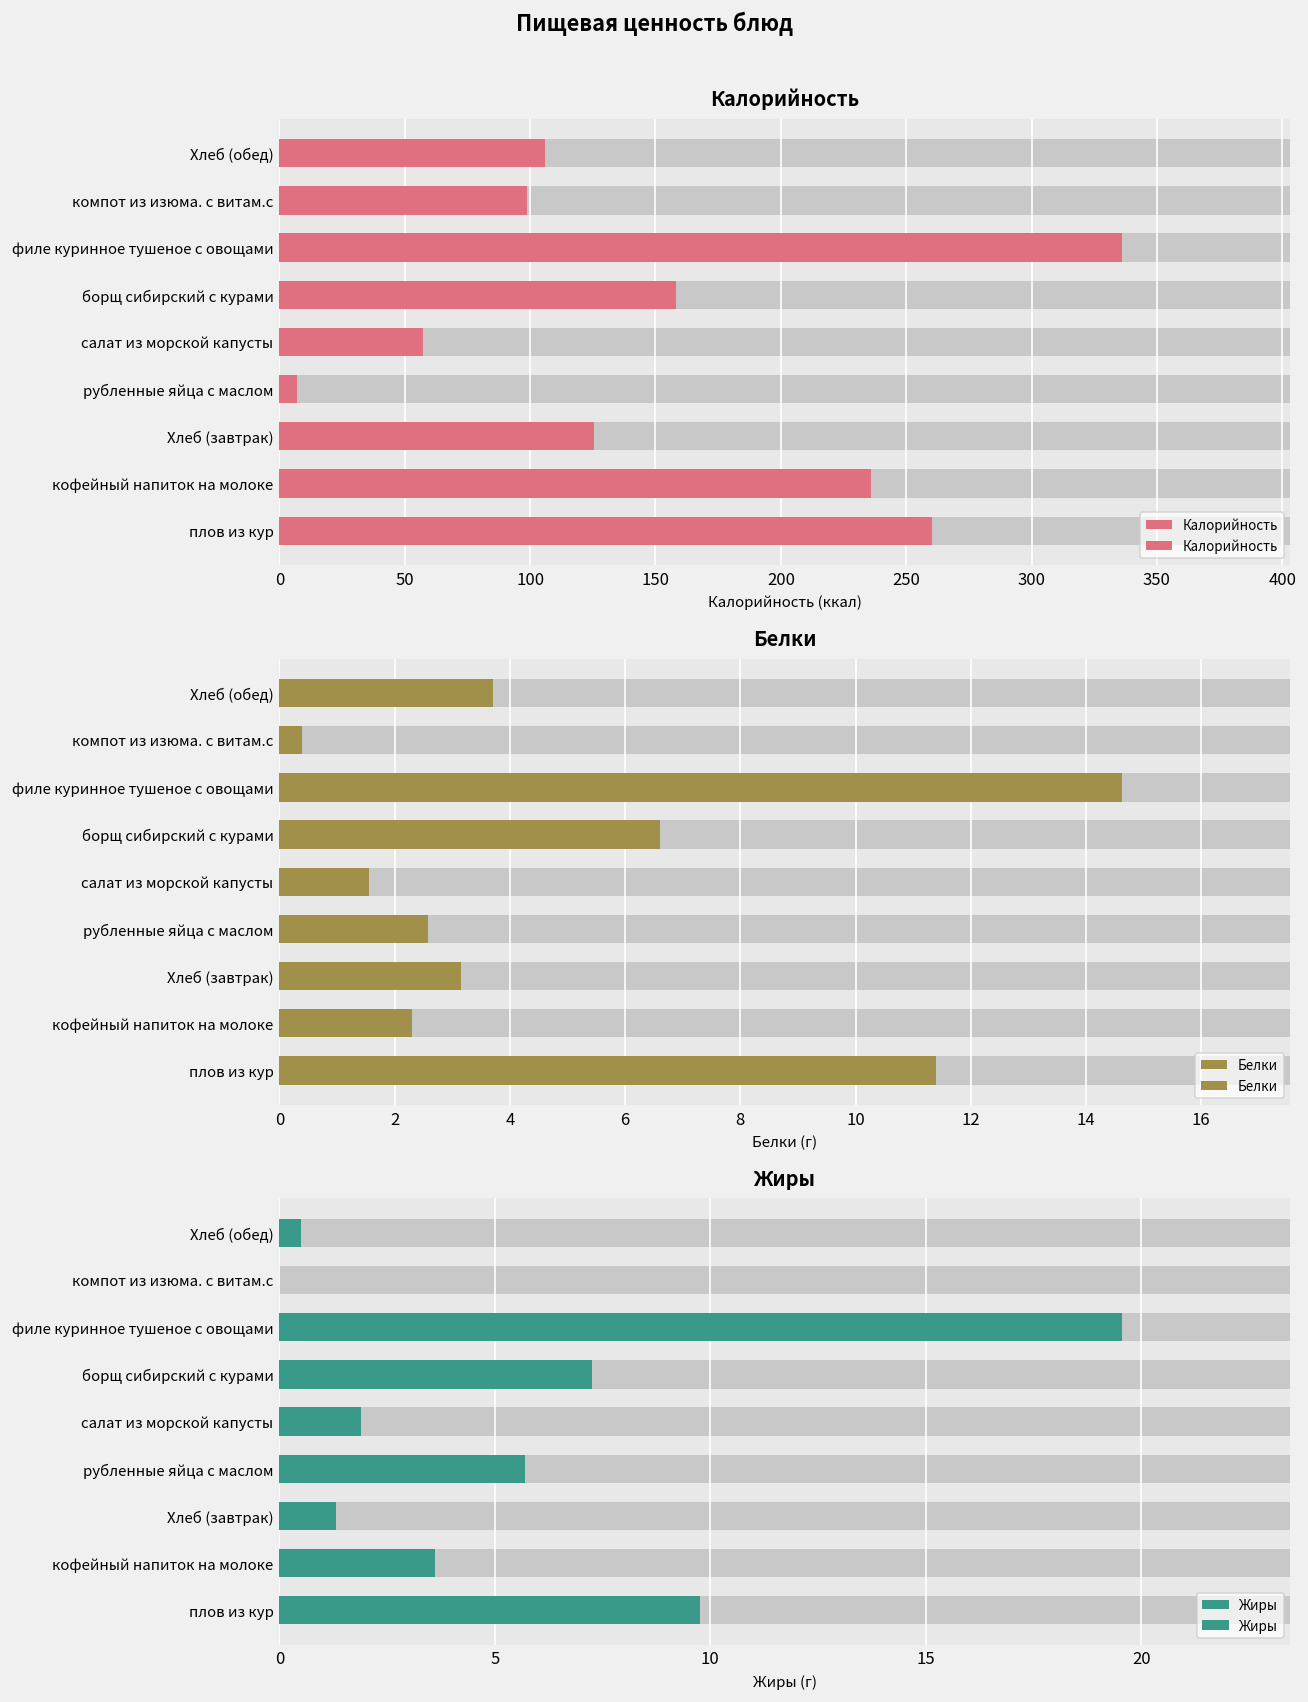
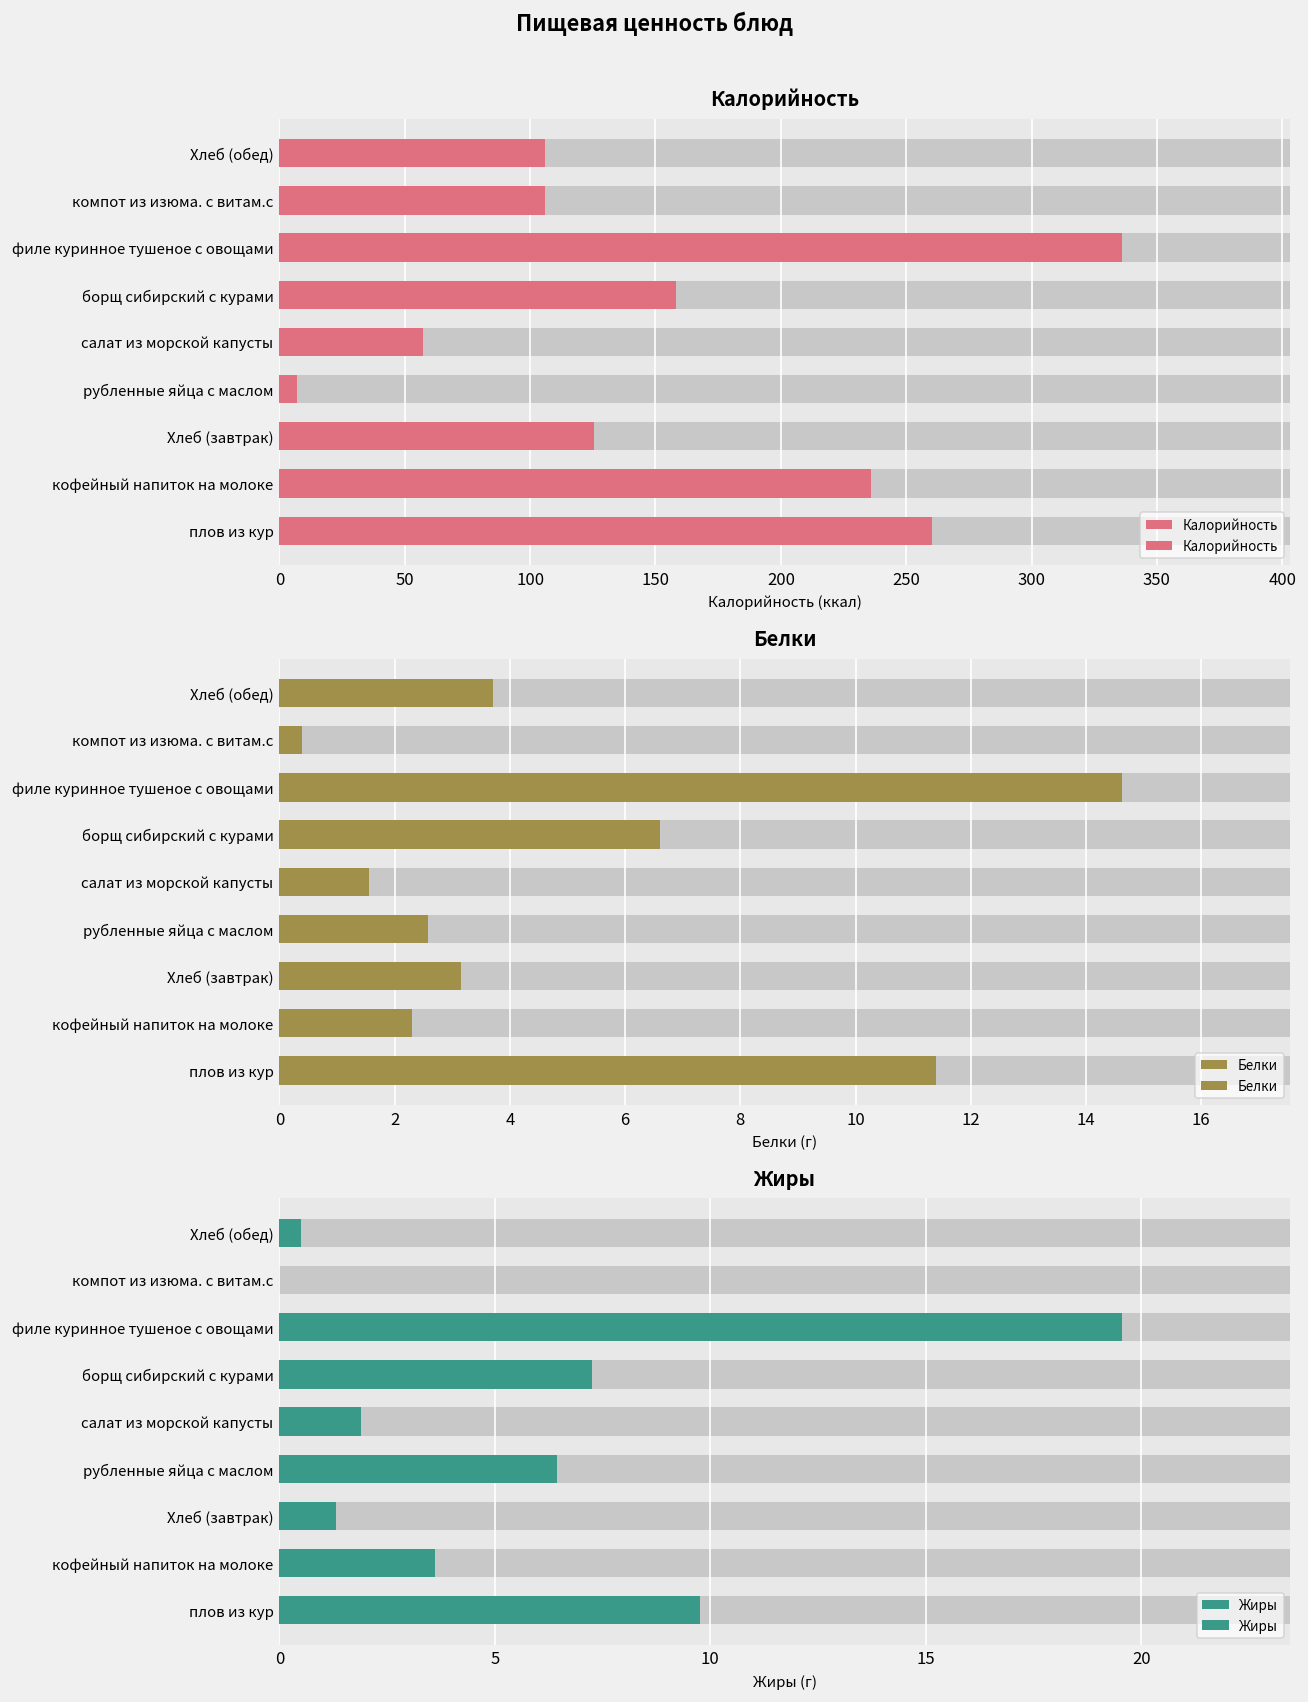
  {
    "Калорийность": {
      "Калорийность": {
-       "компот из изюма. с витам.с": 99
+       "компот из изюма. с витам.с": 106
      }
    },
    "Жиры": {
      "Жиры": {
        "компот из изюма. с витам.с": 0.0,
-       "рубленные яйца с маслом": 5.7
+       "рубленные яйца с маслом": 6.5
      }
    }
  }
